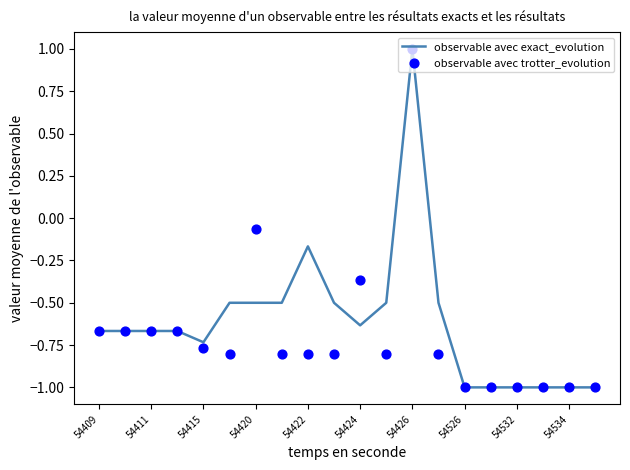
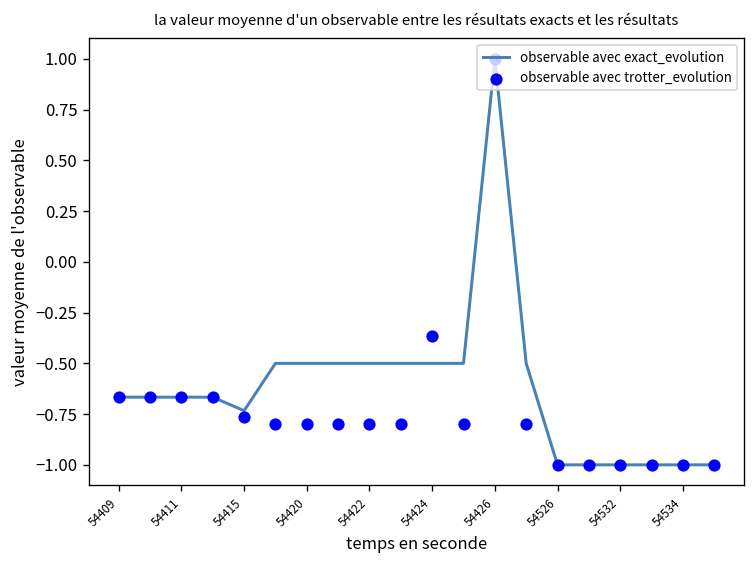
  {
    "observable avec exact_evolution": {
      "54415": -0.73,
      "54420": -0.50,
-     "54422": -0.17,
-     "54424": -0.63
+     "54422": -0.50,
+     "54424": -0.50
    },
    "observable avec trotter_evolution": {
-     "54420": -0.07
+     "54420": -0.80
    }
  }
